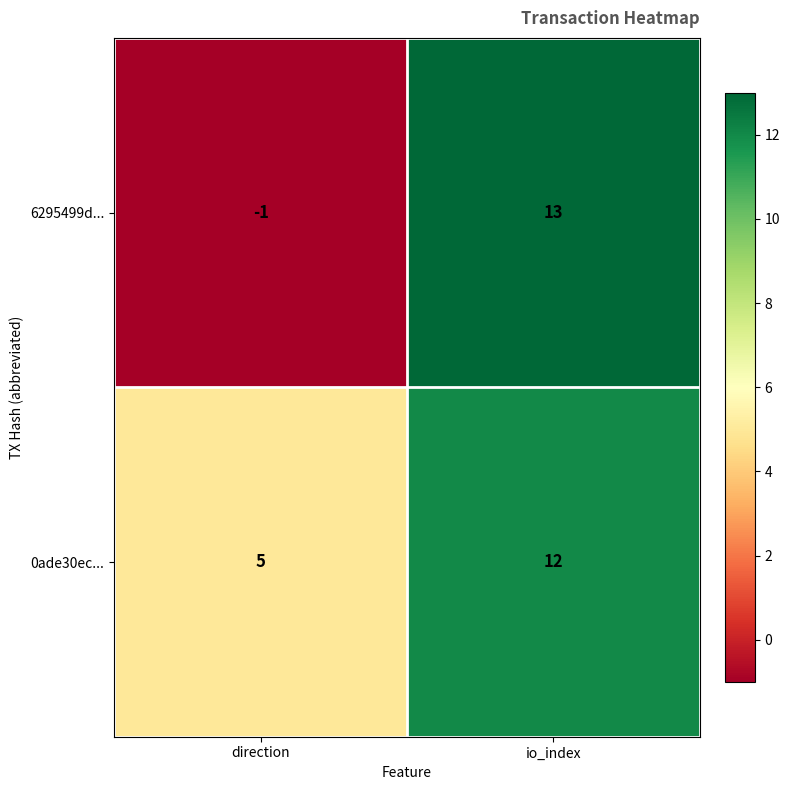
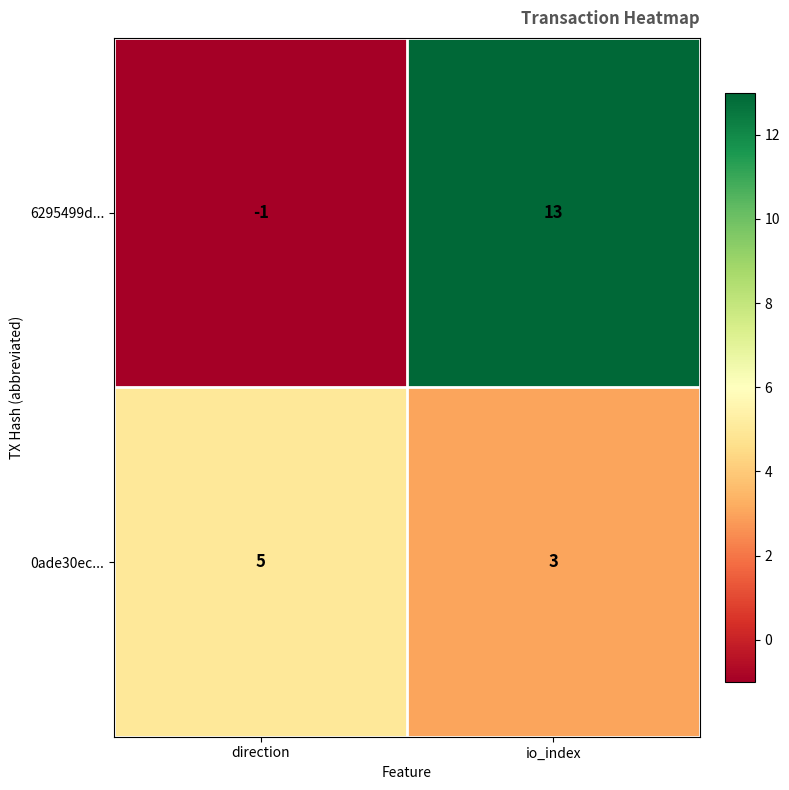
  {
    "6295499d...": {
      "direction": -1,
      "io_index": 13
    },
    "0ade30ec...": {
      "direction": 5,
-     "io_index": 12
+     "io_index": 3
    }
  }
